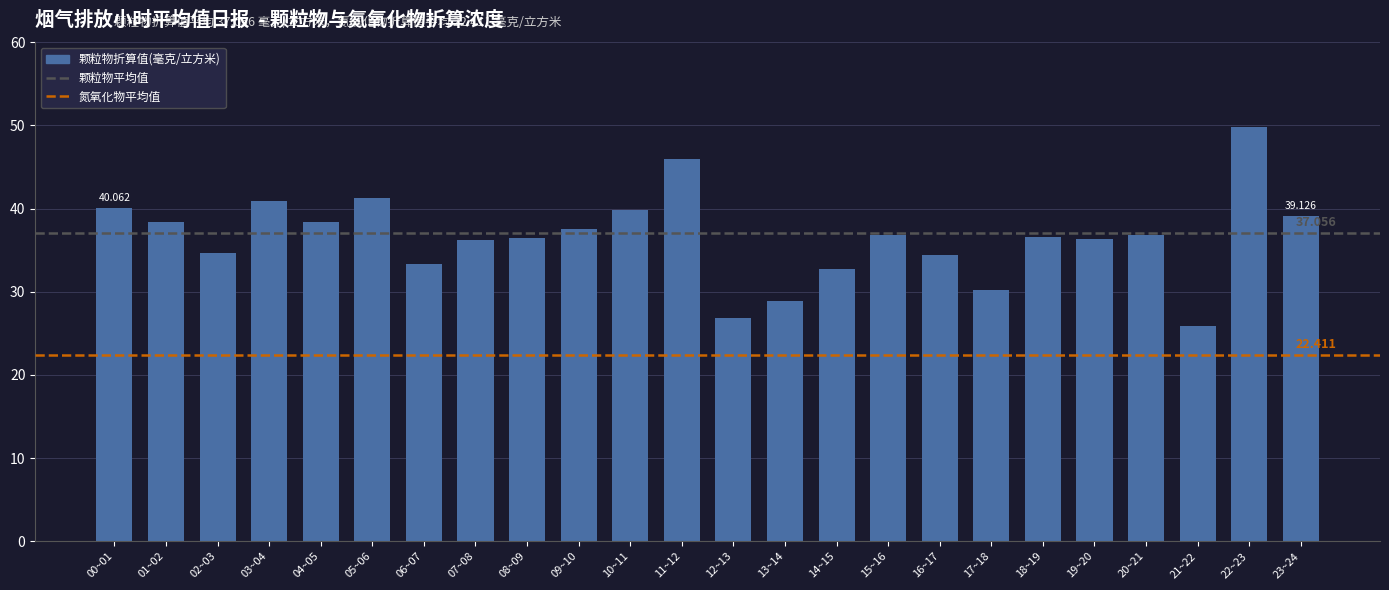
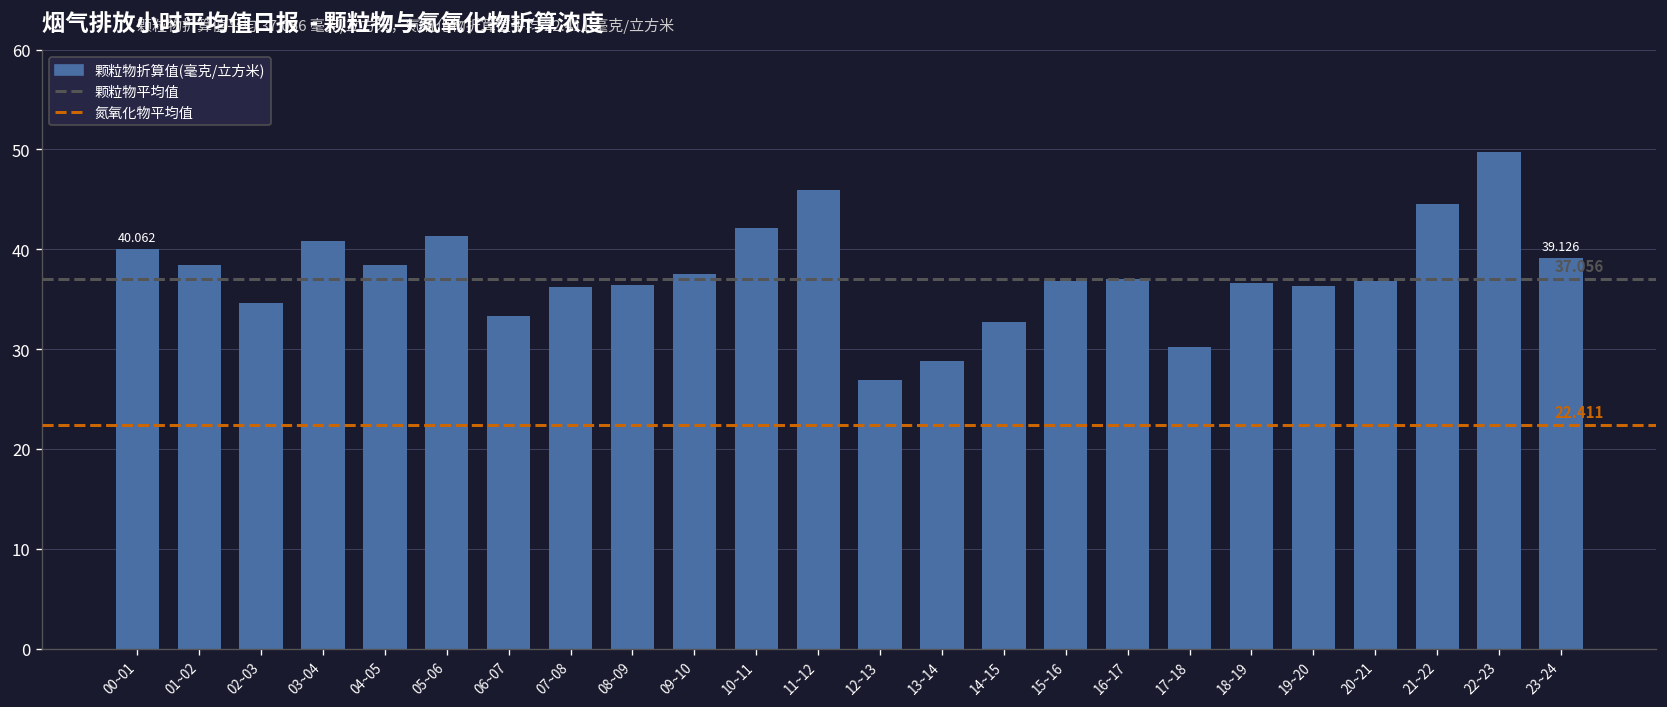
  {
    "01~02": 38,
    "02~03": 35,
    "03~04": 41,
    "04~05": 38,
    "05~06": 41,
    "06~07": 33,
    "07~08": 36,
    "08~09": 36,
    "09~10": 38,
-   "10~11": 40,
+   "10~11": 42,
    "11~12": 46,
    "12~13": 27,
    "13~14": 29,
    "14~15": 33,
    "15~16": 37,
-   "16~17": 34,
+   "16~17": 37,
    "17~18": 30,
    "18~19": 37,
    "19~20": 36,
    "20~21": 37,
-   "21~22": 26,
+   "21~22": 45,
    "22~23": 50
  }
